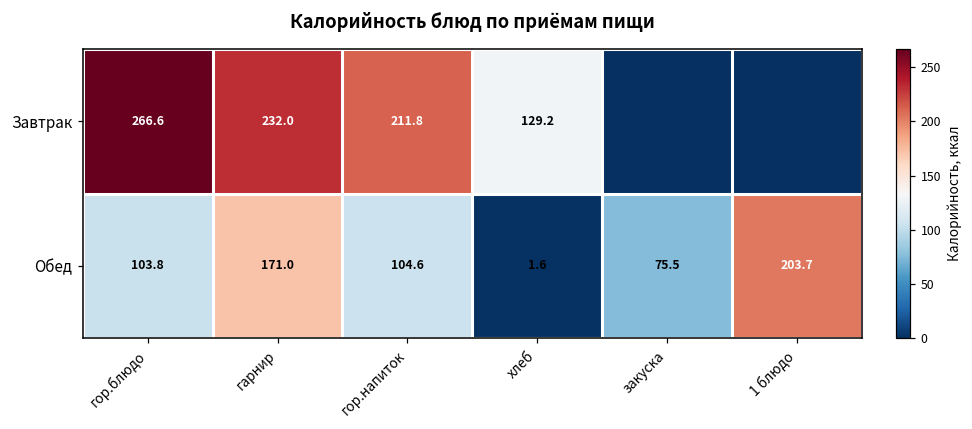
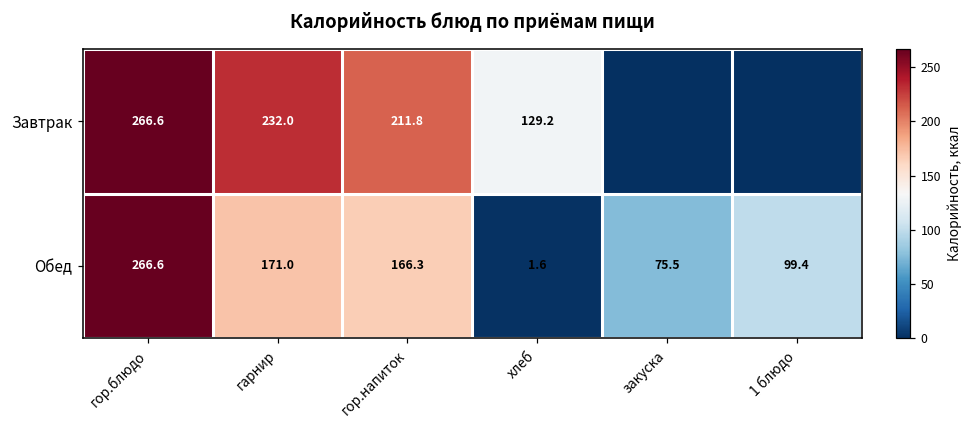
  {
    "Завтрак": {
      "гор.блюдо": 266.6,
      "гарнир": 232.0,
      "гор.напиток": 211.8,
      "хлеб": 129.2
    },
    "Обед": {
-     "гор.блюдо": 103.8,
+     "гор.блюдо": 266.6,
      "гарнир": 171.0,
-     "гор.напиток": 104.6,
+     "гор.напиток": 166.3,
      "хлеб": 1.6,
      "закуска": 75.5,
-     "1 блюдо": 203.7
+     "1 блюдо": 99.4
    }
  }
